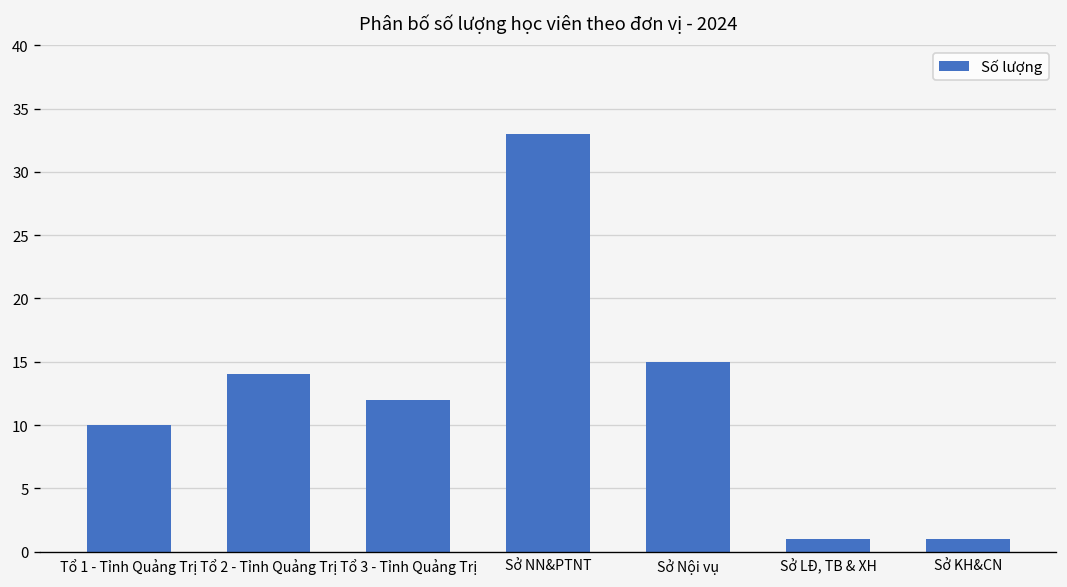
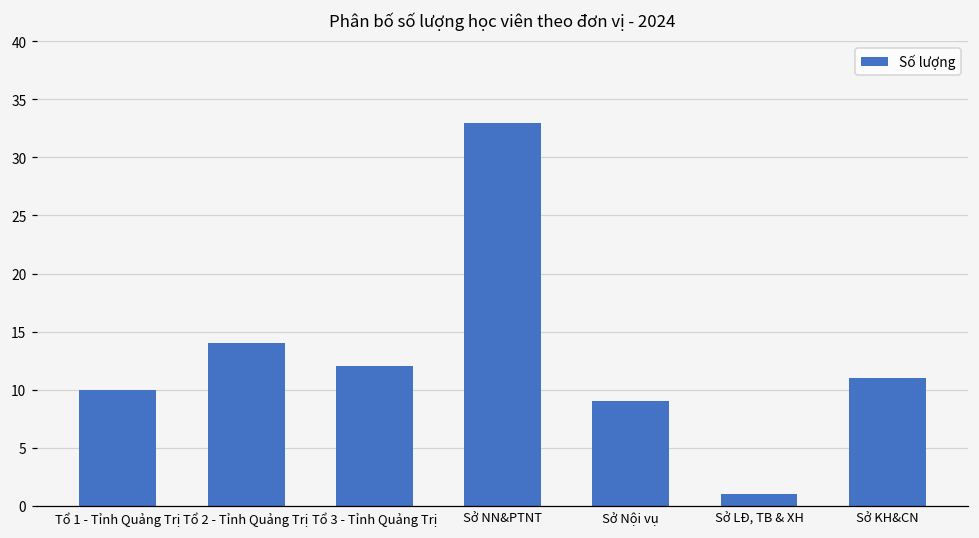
  {
    "Tổ 1 - Tỉnh Quảng Trị": 10,
    "Tổ 2 - Tỉnh Quảng Trị": 14,
    "Tổ 3 - Tỉnh Quảng Trị": 12,
    "Sở NN&PTNT": 33,
-   "Sở Nội vụ": 15,
+   "Sở Nội vụ": 9,
    "Sở LĐ, TB & XH": 1,
-   "Sở KH&CN": 1
+   "Sở KH&CN": 11
  }
